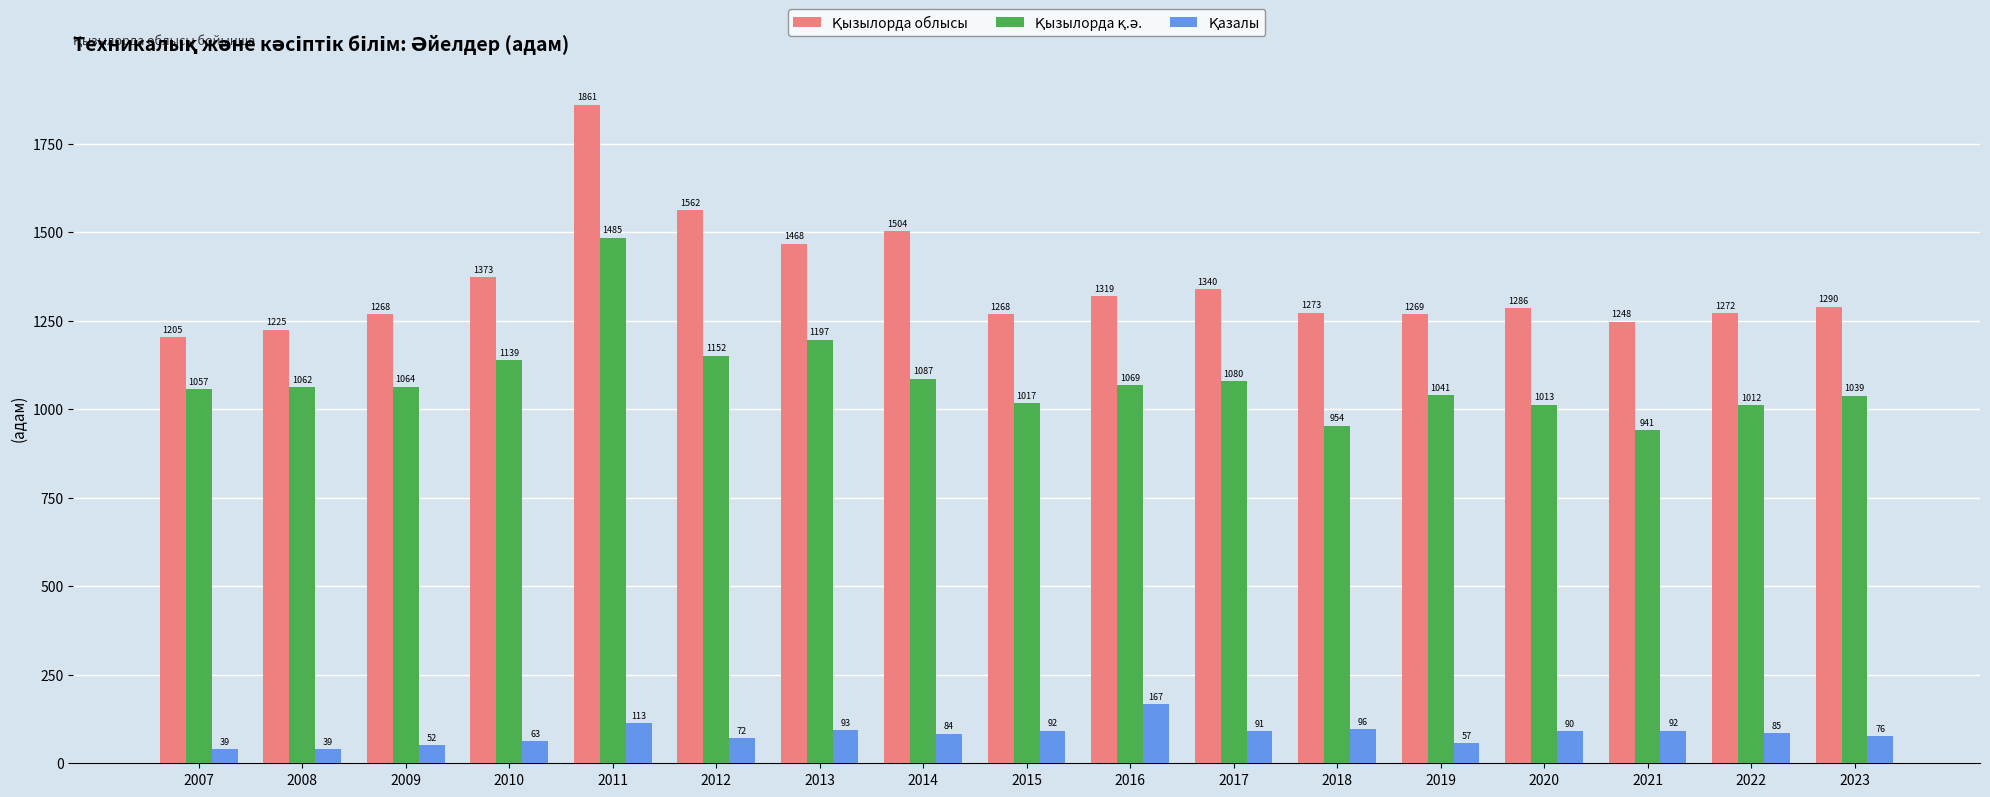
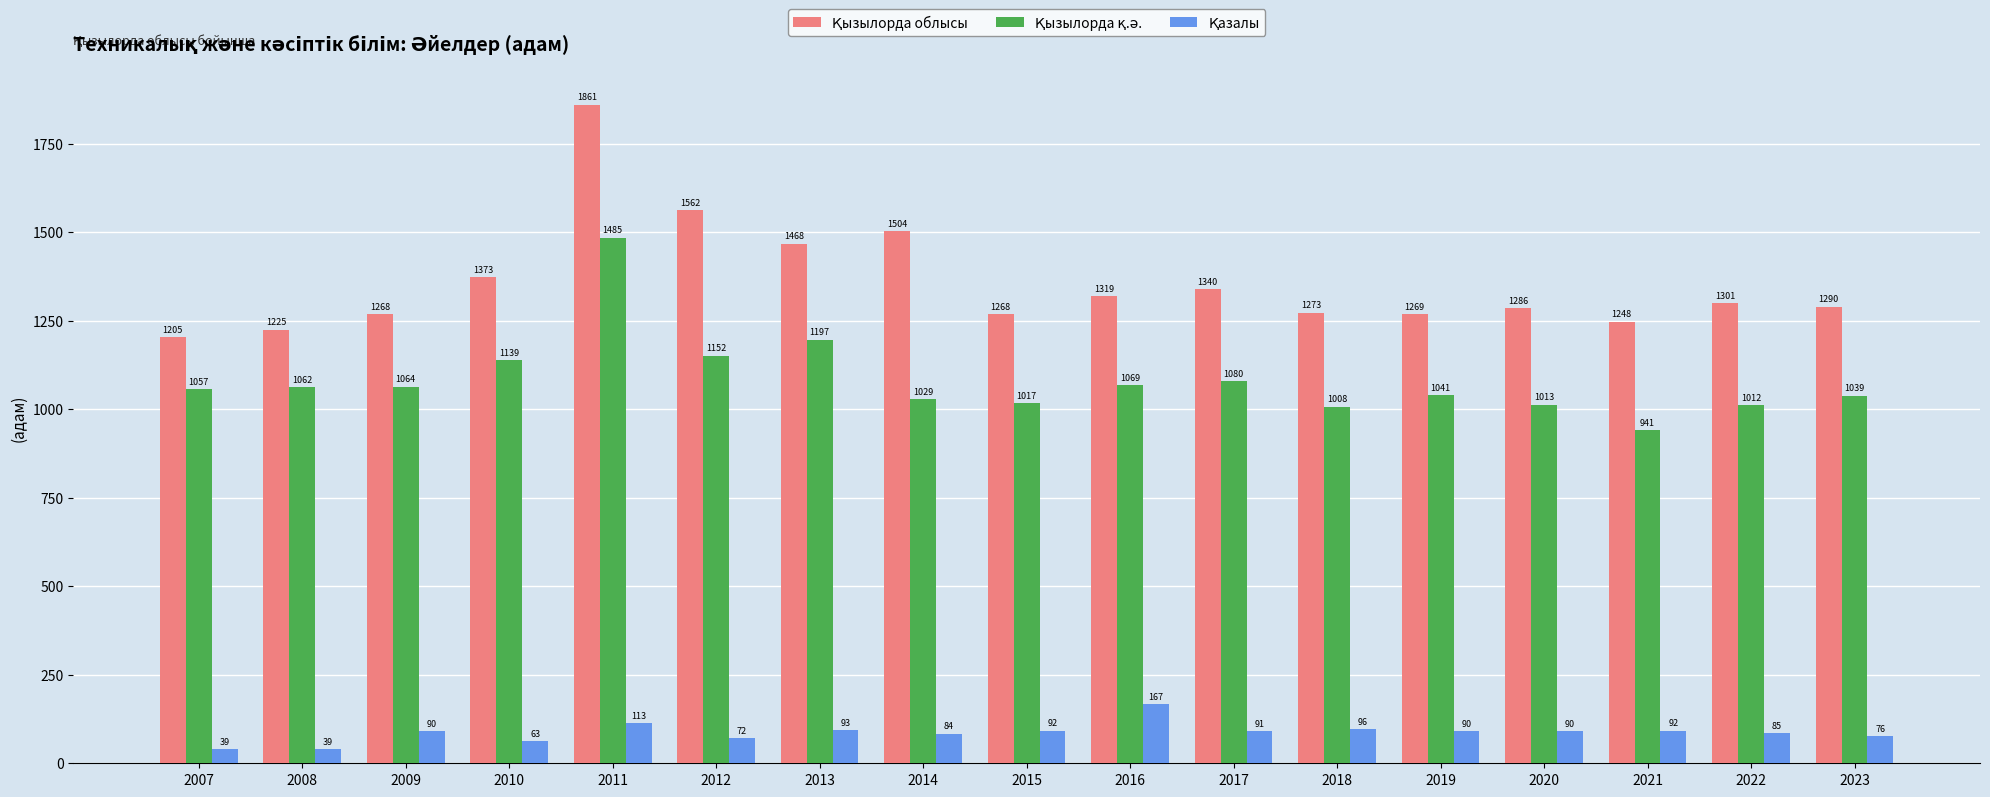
  {
    "Қызылорда облысы": {
      "2007": 1205,
      "2008": 1225,
      "2009": 1268,
      "2010": 1373,
      "2011": 1861,
      "2012": 1562,
      "2013": 1468,
      "2014": 1504,
      "2015": 1268,
      "2016": 1319,
      "2017": 1340,
      "2018": 1273,
      "2019": 1269,
      "2020": 1286,
      "2021": 1248,
-     "2022": 1272,
+     "2022": 1301,
      "2023": 1290
    },
    "Қызылорда қ.ә.": {
      "2007": 1057,
      "2008": 1062,
      "2009": 1064,
      "2010": 1139,
      "2011": 1485,
      "2012": 1152,
      "2013": 1197,
-     "2014": 1087,
+     "2014": 1029,
      "2015": 1017,
      "2016": 1069,
      "2017": 1080,
-     "2018": 954,
+     "2018": 1008,
      "2019": 1041,
      "2020": 1013,
      "2021": 941,
      "2022": 1012,
      "2023": 1039
    },
    "Қазалы": {
      "2007": 39,
      "2008": 39,
-     "2009": 52,
+     "2009": 90,
      "2010": 63,
      "2011": 113,
      "2012": 72,
      "2013": 93,
      "2014": 84,
      "2015": 92,
      "2016": 167,
      "2017": 91,
      "2018": 96,
-     "2019": 57,
+     "2019": 90,
      "2020": 90,
      "2021": 92,
      "2022": 85,
      "2023": 76
    }
  }
